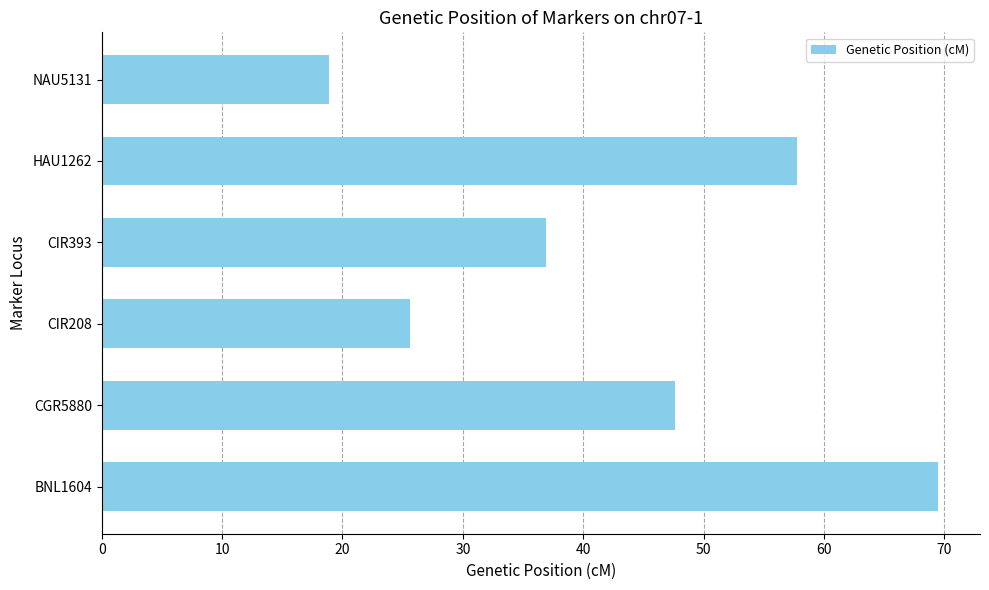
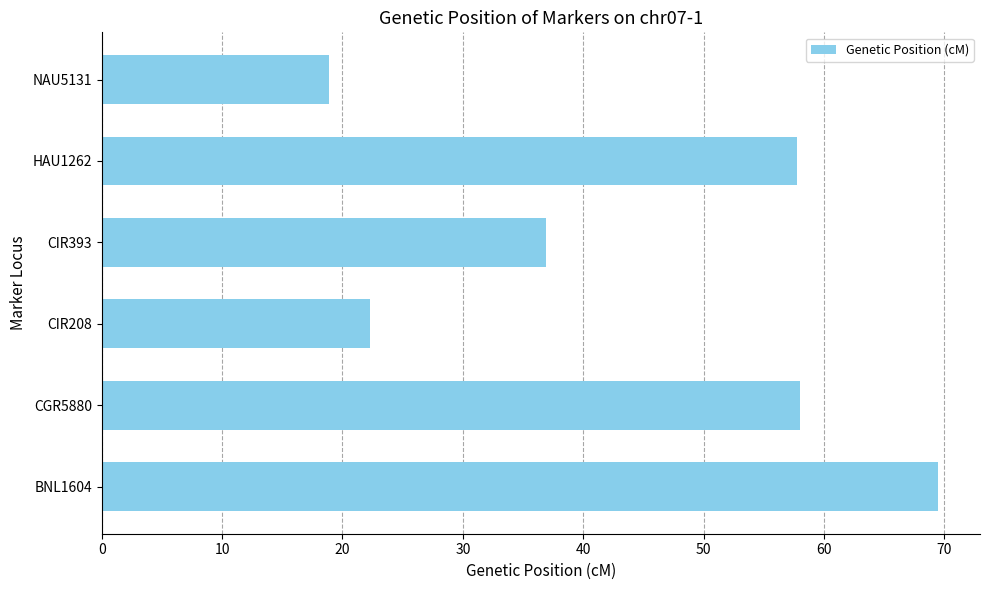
  {
    "NAU5131": 18.9,
    "HAU1262": 57.8,
    "CIR393": 36.9,
-   "CIR208": 25.6,
-   "CGR5880": 47.6,
+   "CIR208": 22.3,
+   "CGR5880": 58.0,
    "BNL1604": 69.5
  }
